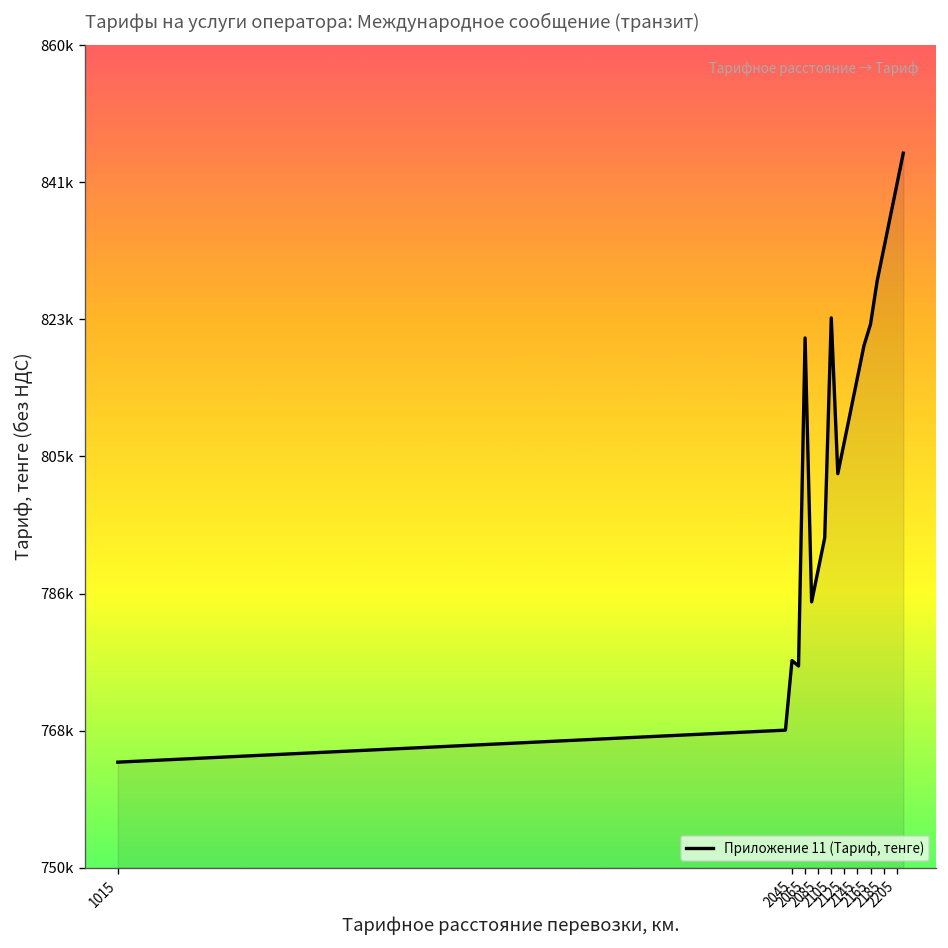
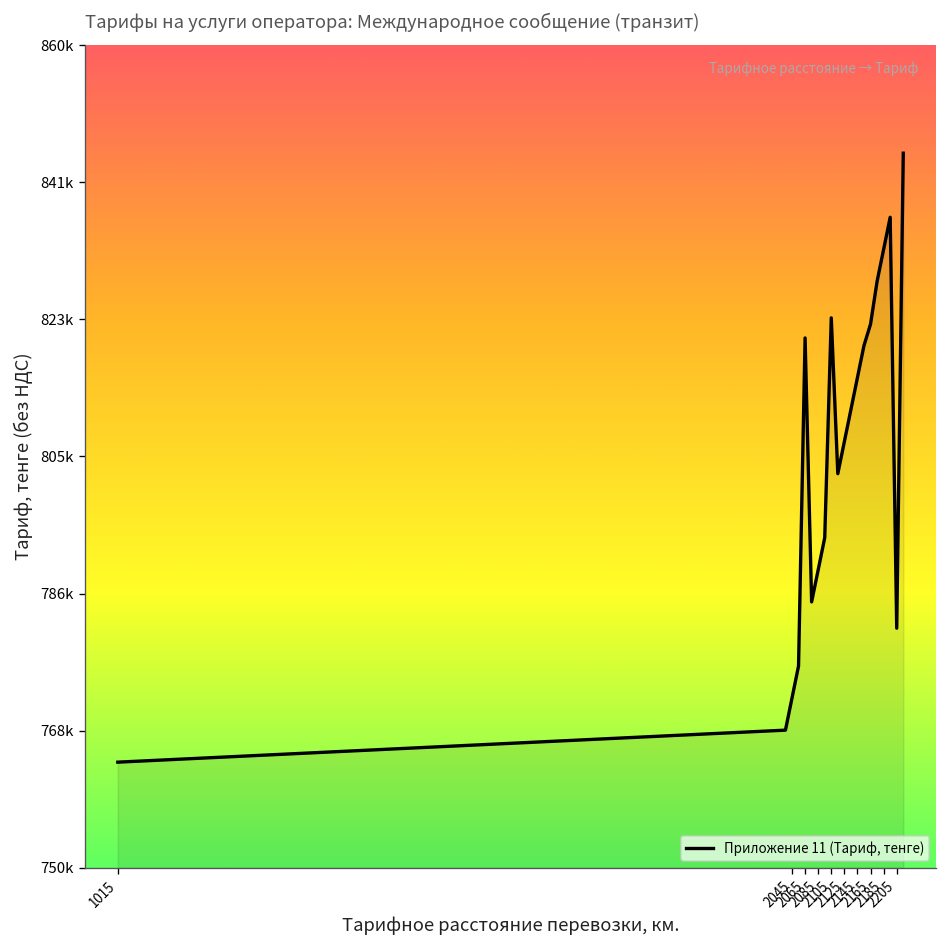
  {
    "1015": 764000,
-   "2045": 778000,
+   "2045": 773000,
    "2065": 821000,
    "2085": 790000,
    "2105": 824000,
    "2125": 807000,
    "2145": 816000,
    "2165": 823000,
    "2185": 833000,
-   "2205": 841000
+   "2205": 782000
  }
